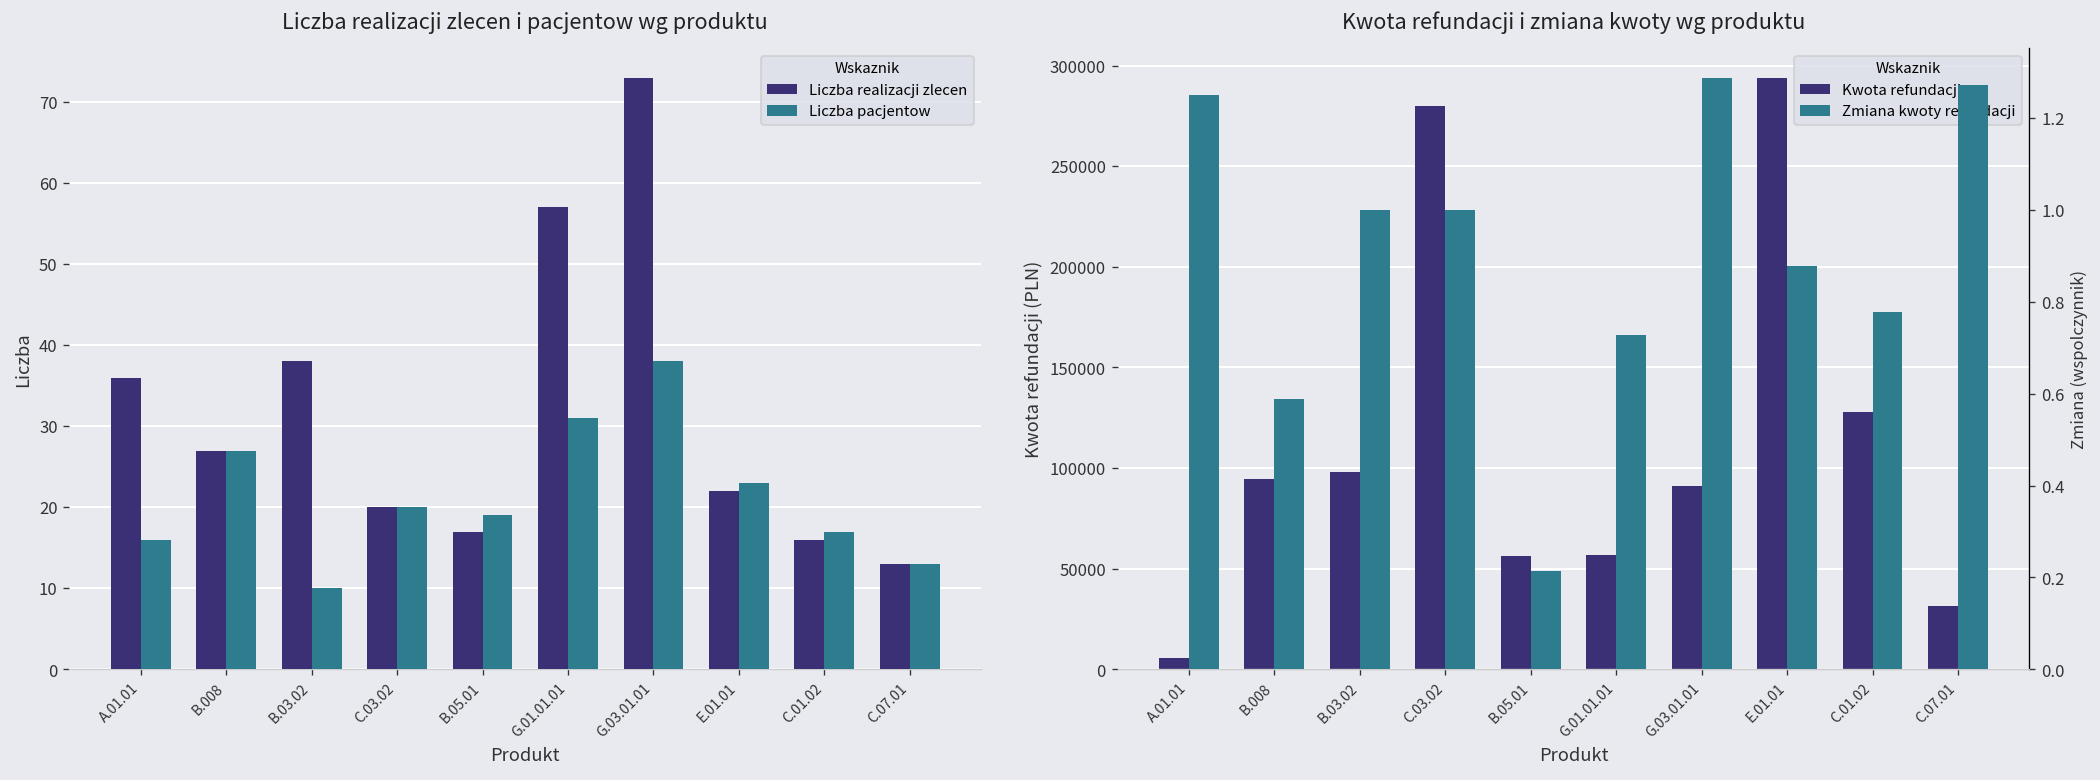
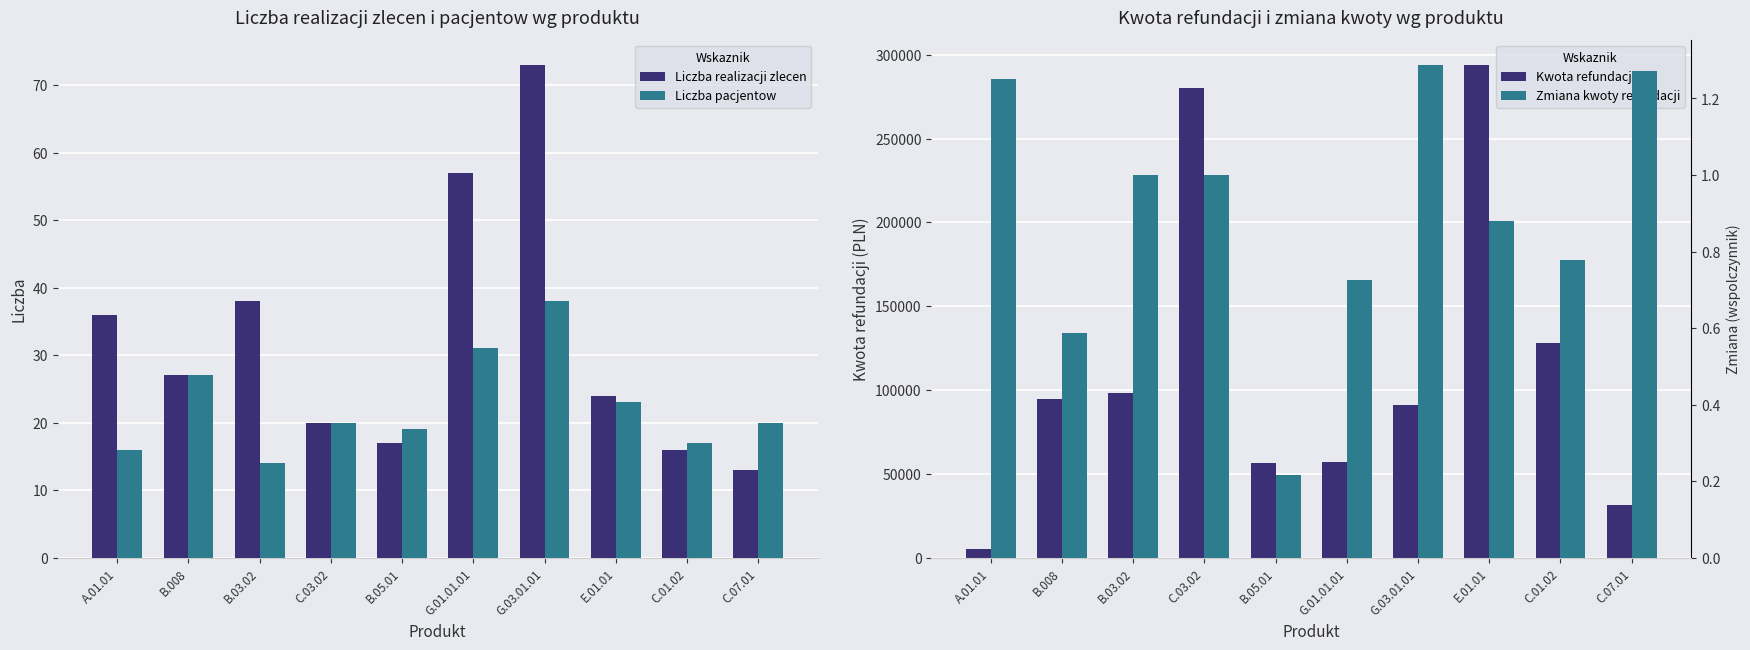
  {
    "Liczba realizacji zlecen i pacjentow wg produktu": {
      "Liczba realizacji zlecen": {
        "A.01.01": 36,
        "B.008": 27,
        "B.03.02": 38,
        "C.03.02": 20,
        "B.05.01": 17,
        "G.01.01.01": 57,
        "G.03.01.01": 73,
-       "E.01.01": 22,
+       "E.01.01": 24,
        "C.01.02": 16,
        "C.07.01": 13
      },
      "Liczba pacjentow": {
        "A.01.01": 16,
        "B.008": 27,
-       "B.03.02": 10,
+       "B.03.02": 14,
        "C.03.02": 20,
        "B.05.01": 19,
        "G.01.01.01": 31,
        "G.03.01.01": 38,
        "E.01.01": 23,
        "C.01.02": 17,
-       "C.07.01": 13
+       "C.07.01": 20
      }
    }
  }
